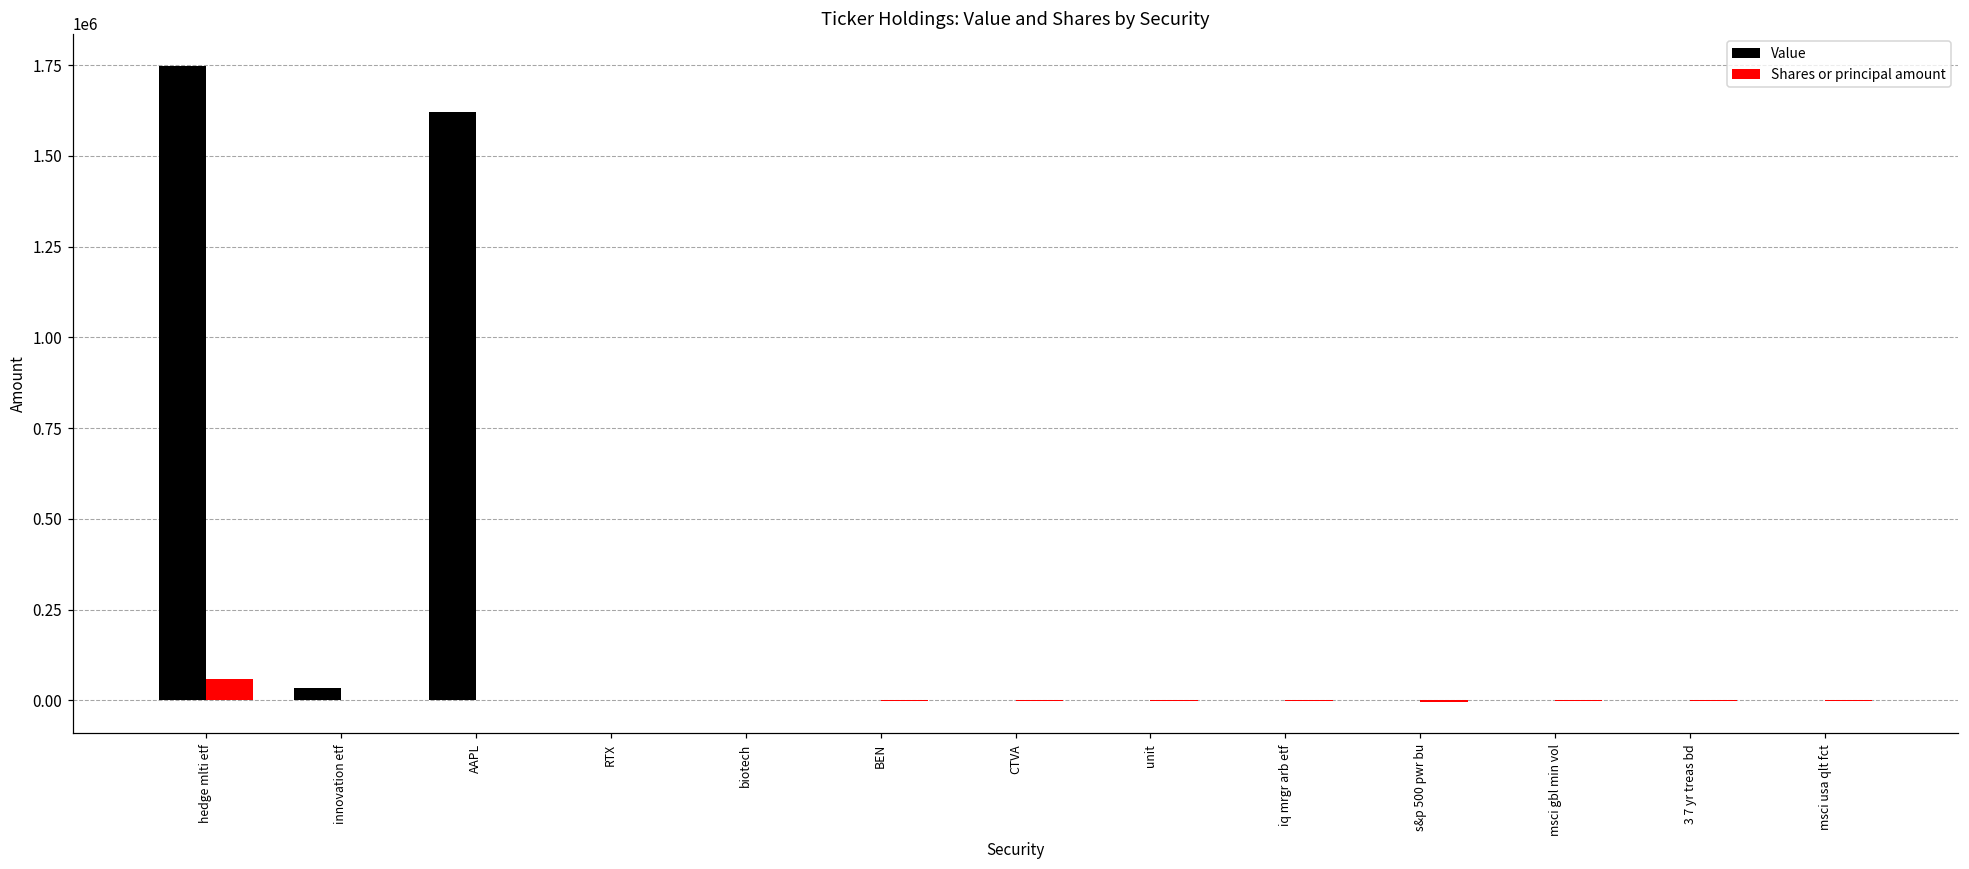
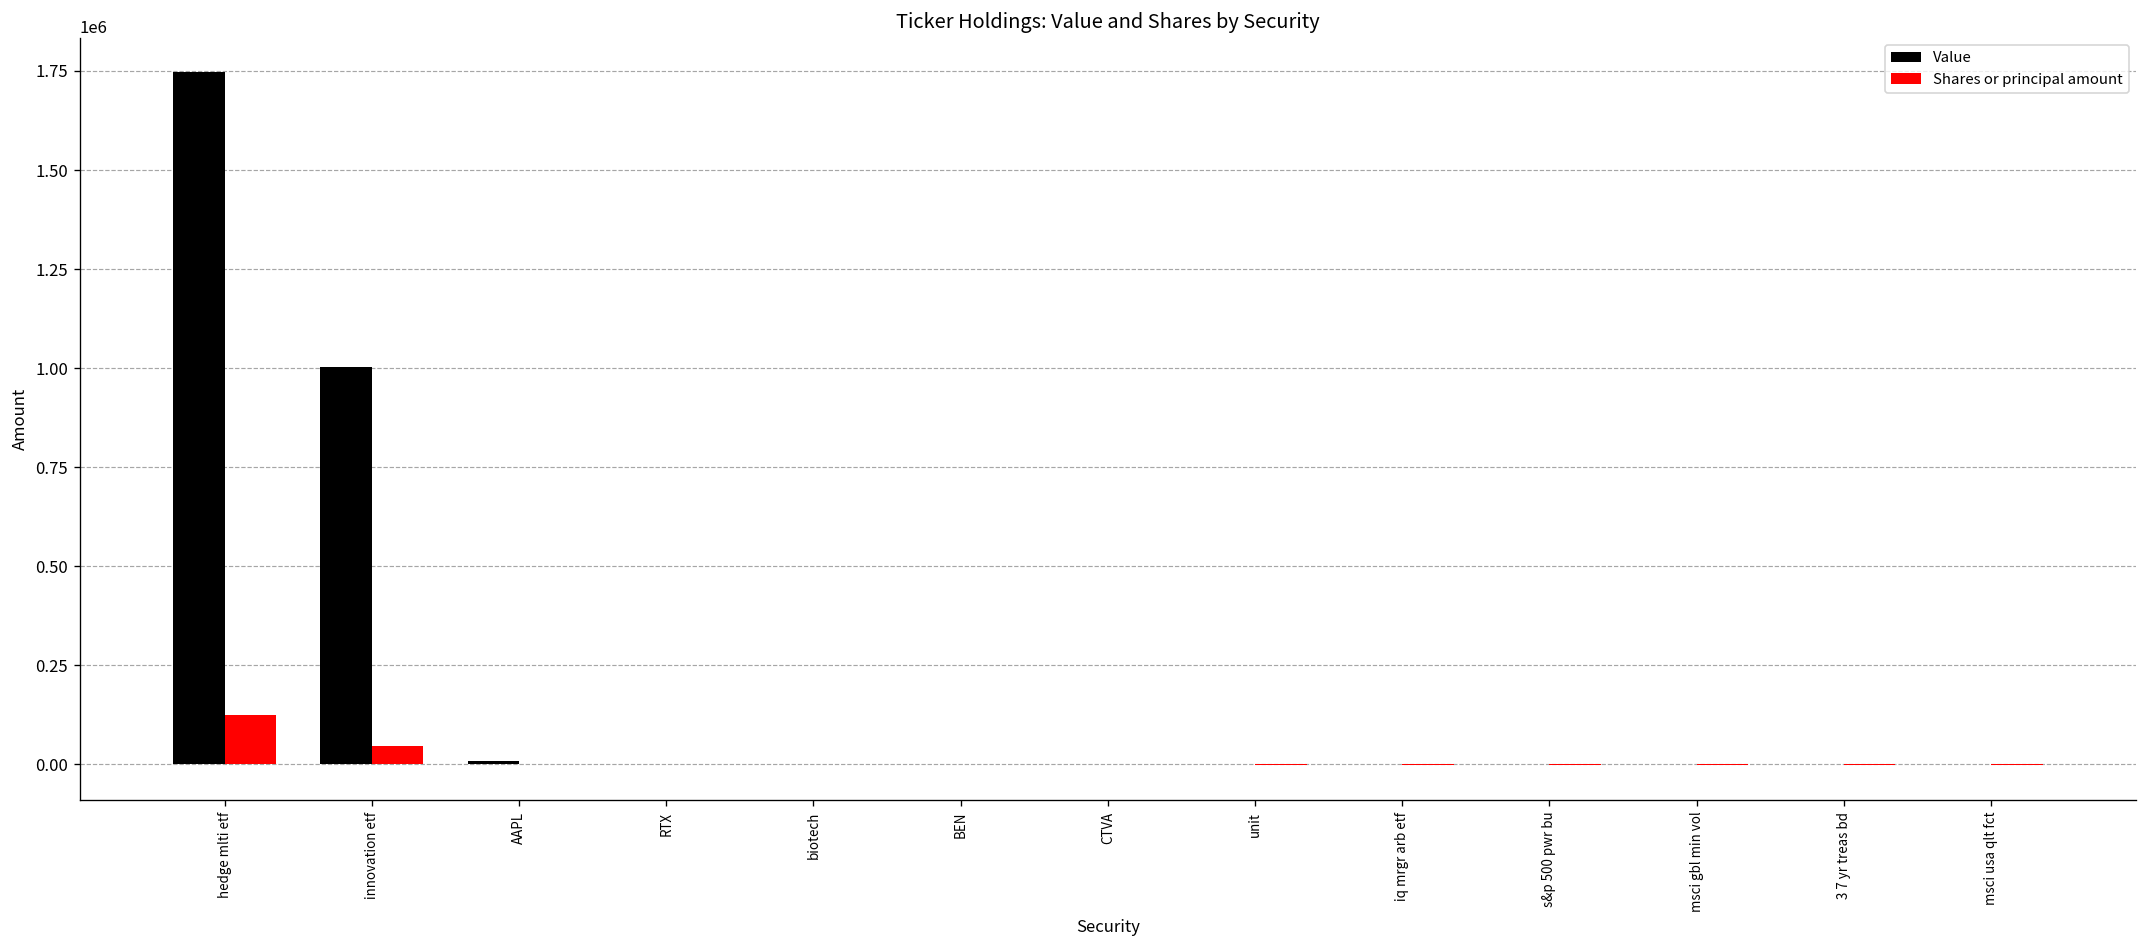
  {
    "Value": {
      "hedge mlti etf": 1750000,
-     "innovation etf": 30000,
-     "AAPL": 1620000,
+     "innovation etf": 1000000,
+     "AAPL": 10000,
      "RTX": 0,
      "biotech": 0,
      "BEN": 0,
      "CTVA": 0,
      "unit": 0,
      "iq mrgr arb etf": 0,
      "s&p 500 pwr bu": 0,
      "msci gbl min vol": 0,
      "3 7 yr treas bd": 0,
      "msci usa qlt fct": 0
    },
    "Shares or principal amount": {
-     "hedge mlti etf": 60000,
-     "innovation etf": 0
+     "hedge mlti etf": 120000,
+     "innovation etf": 40000
    }
  }
